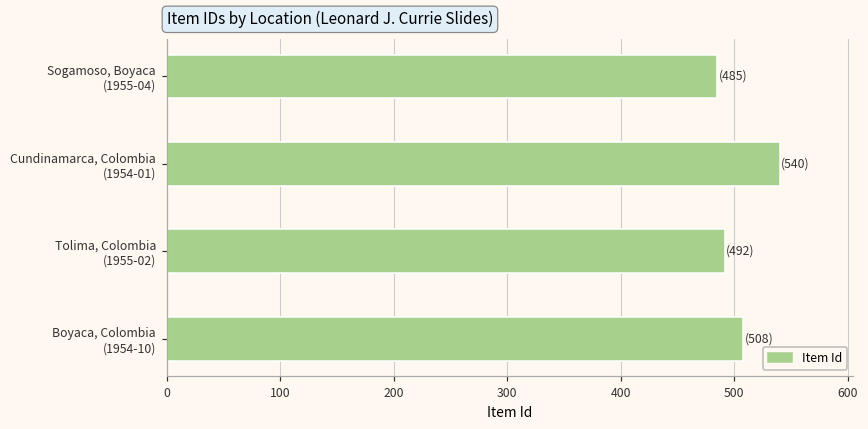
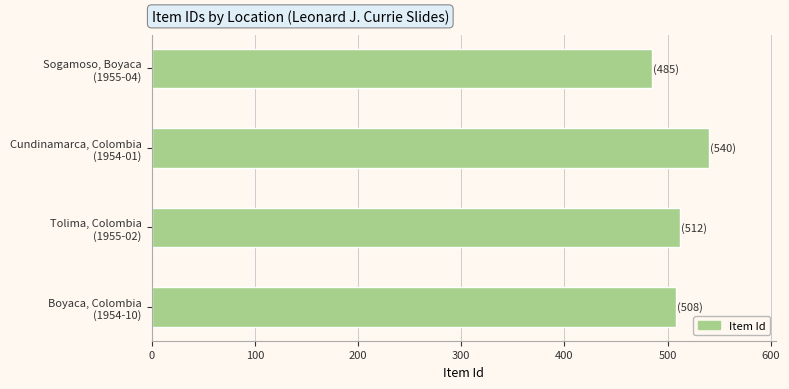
  {
    "Sogamoso, Boyaca (1955-04)": "(485)",
    "Cundinamarca, Colombia (1954-01)": "(540)",
-   "Tolima, Colombia (1955-02)": "(492)",
+   "Tolima, Colombia (1955-02)": "(512)",
    "Boyaca, Colombia (1954-10)": "(508)"
  }
